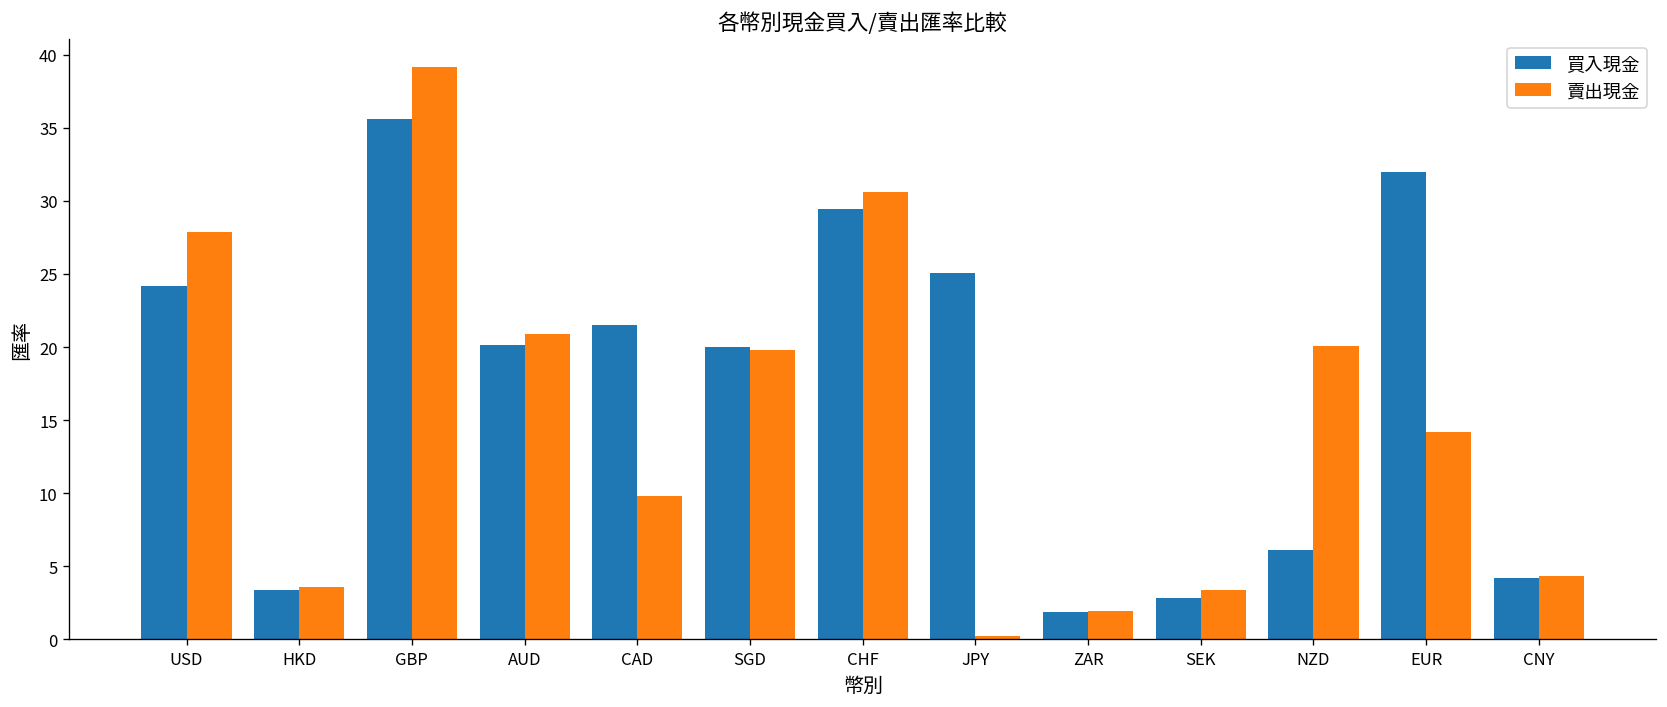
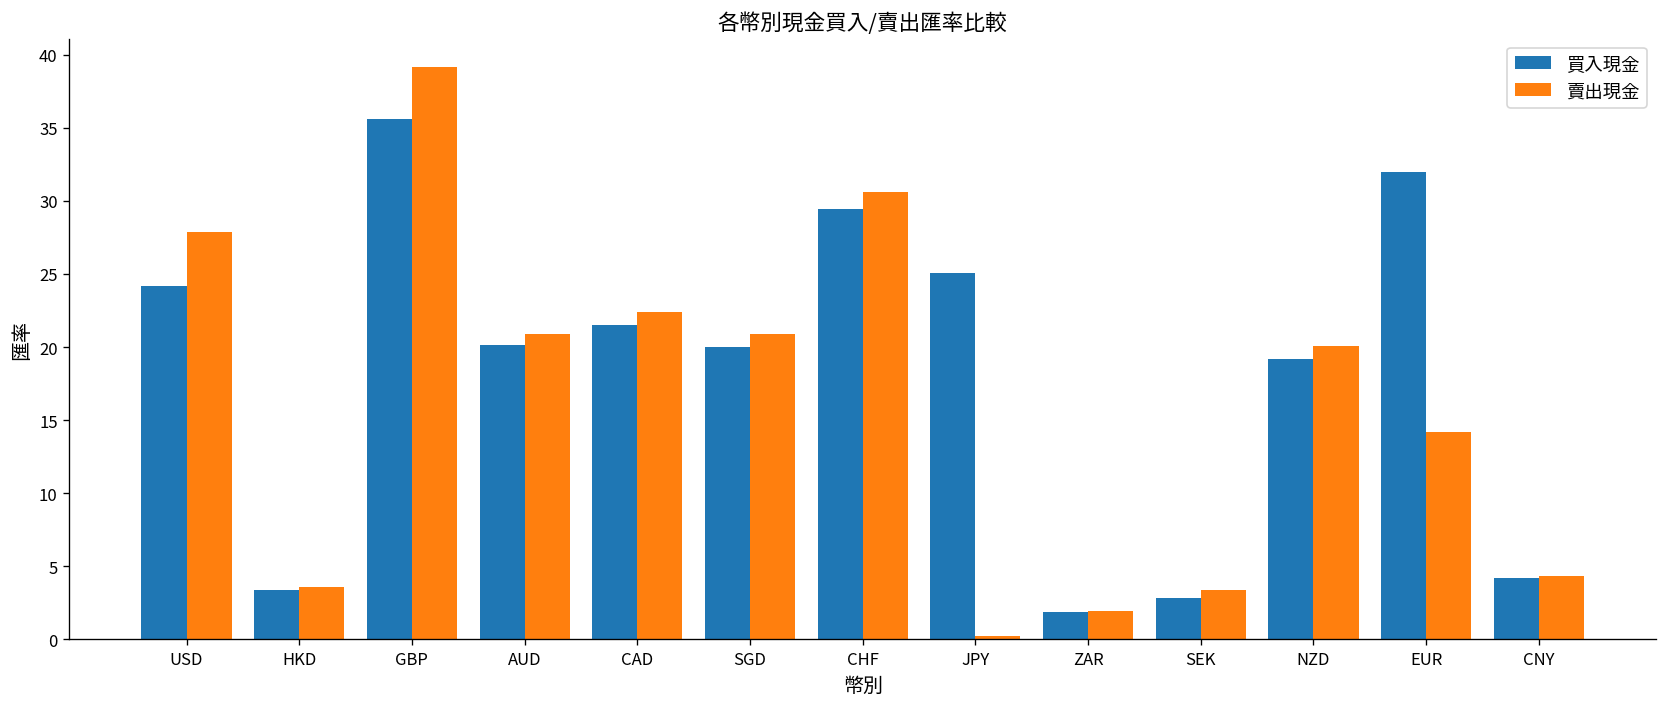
  {
    "買入現金": {
      "USD": 24.2,
      "HKD": 3.4,
      "GBP": 35.6,
      "AUD": 20.1,
      "CAD": 21.5,
      "SGD": 20.0,
      "CHF": 29.4,
      "JPY": 25.1,
      "ZAR": 1.9,
      "SEK": 2.9,
-     "NZD": 6.1,
+     "NZD": 19.2,
      "EUR": 32.0,
      "CNY": 4.2
    },
    "賣出現金": {
      "USD": 27.9,
      "HKD": 3.6,
      "GBP": 39.1,
      "AUD": 20.9,
-     "CAD": 9.8,
-     "SGD": 19.8,
+     "CAD": 22.4,
+     "SGD": 20.9,
      "CHF": 30.6,
      "JPY": 0.3,
      "ZAR": 2.0,
      "SEK": 3.4,
      "NZD": 20.1,
      "EUR": 14.2,
      "CNY": 4.3
    }
  }
